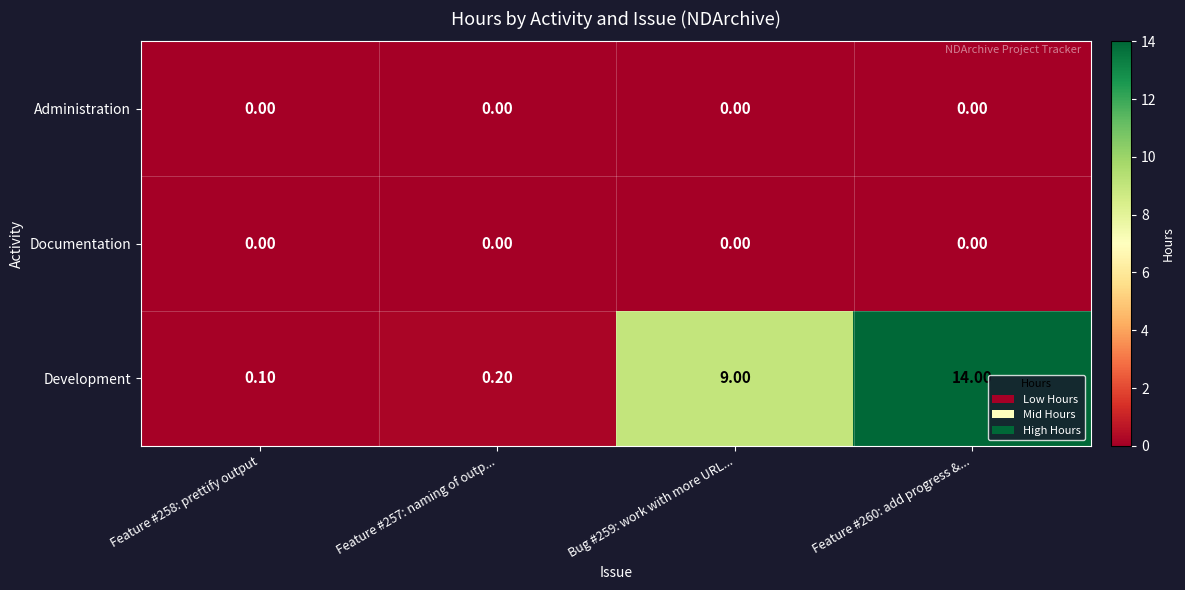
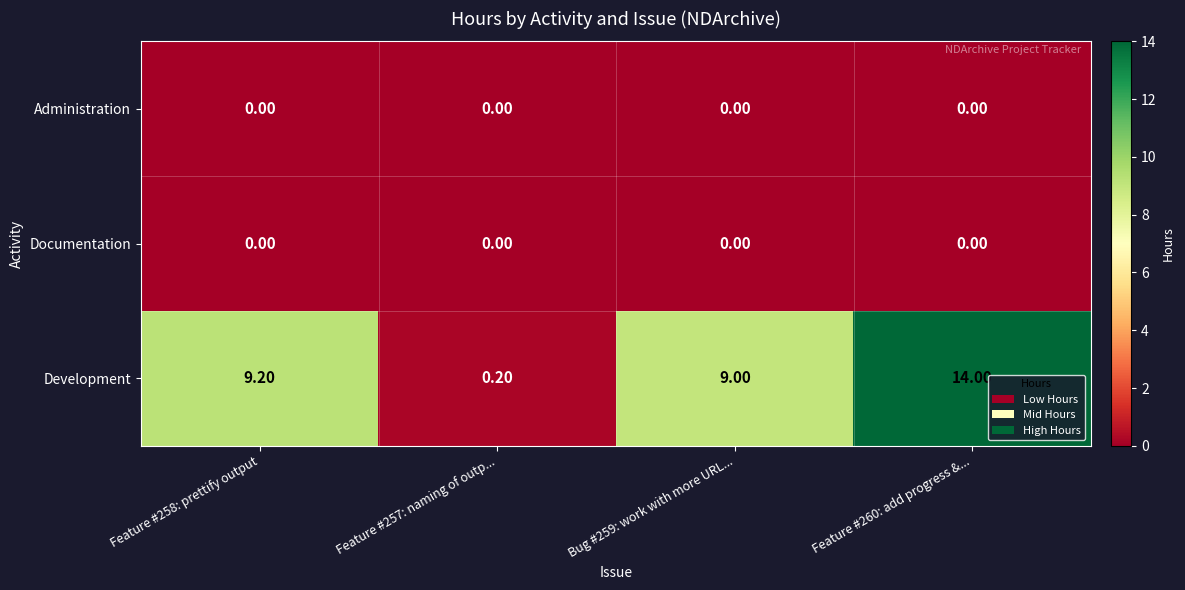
  {
    "Administration": {
      "Feature #258: prettify output": 0.00,
      "Feature #257: naming of outp...": 0.00,
      "Bug #259: work with more URL...": 0.00
    },
    "Documentation": {
      "Feature #258: prettify output": 0.00,
      "Feature #257: naming of outp...": 0.00,
      "Bug #259: work with more URL...": 0.00,
      "Feature #260: add progress &...": 0.00
    },
    "Development": {
-     "Feature #258: prettify output": 0.10,
+     "Feature #258: prettify output": 9.20,
      "Feature #257: naming of outp...": 0.20,
      "Bug #259: work with more URL...": 9.00
    }
  }
